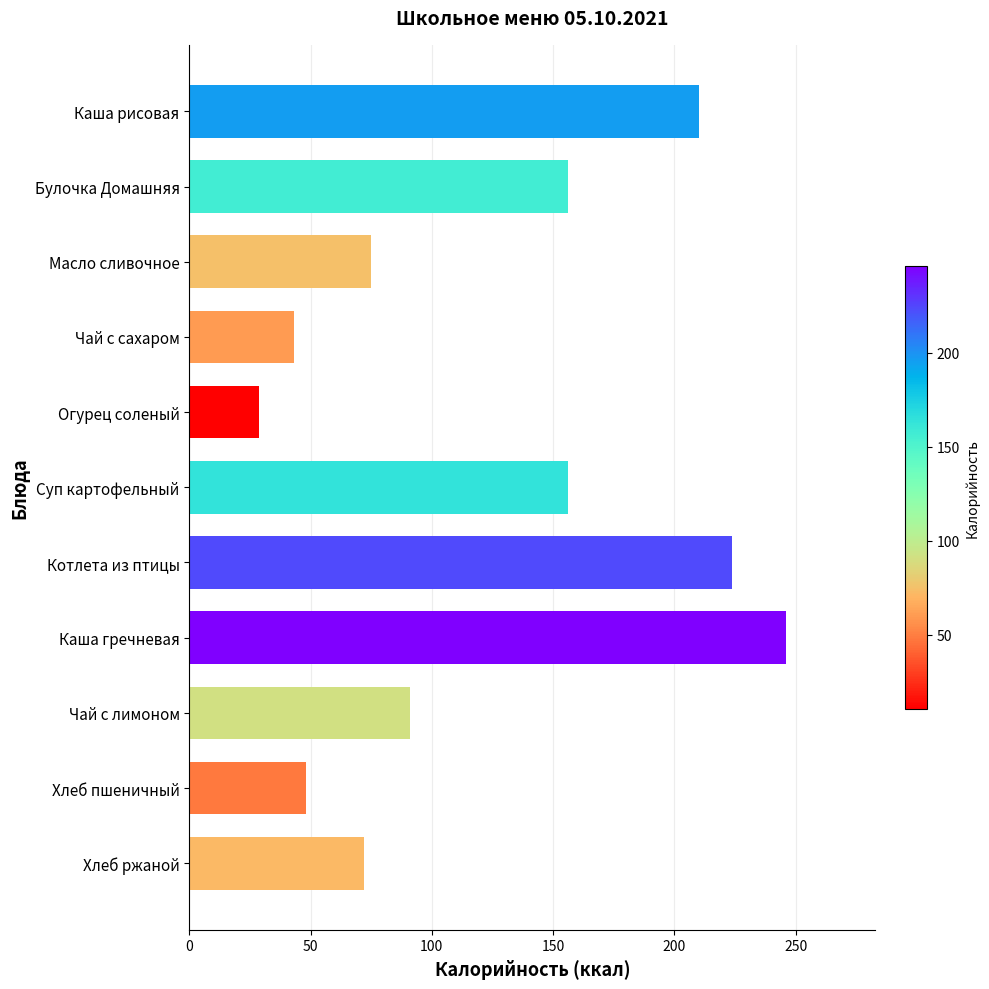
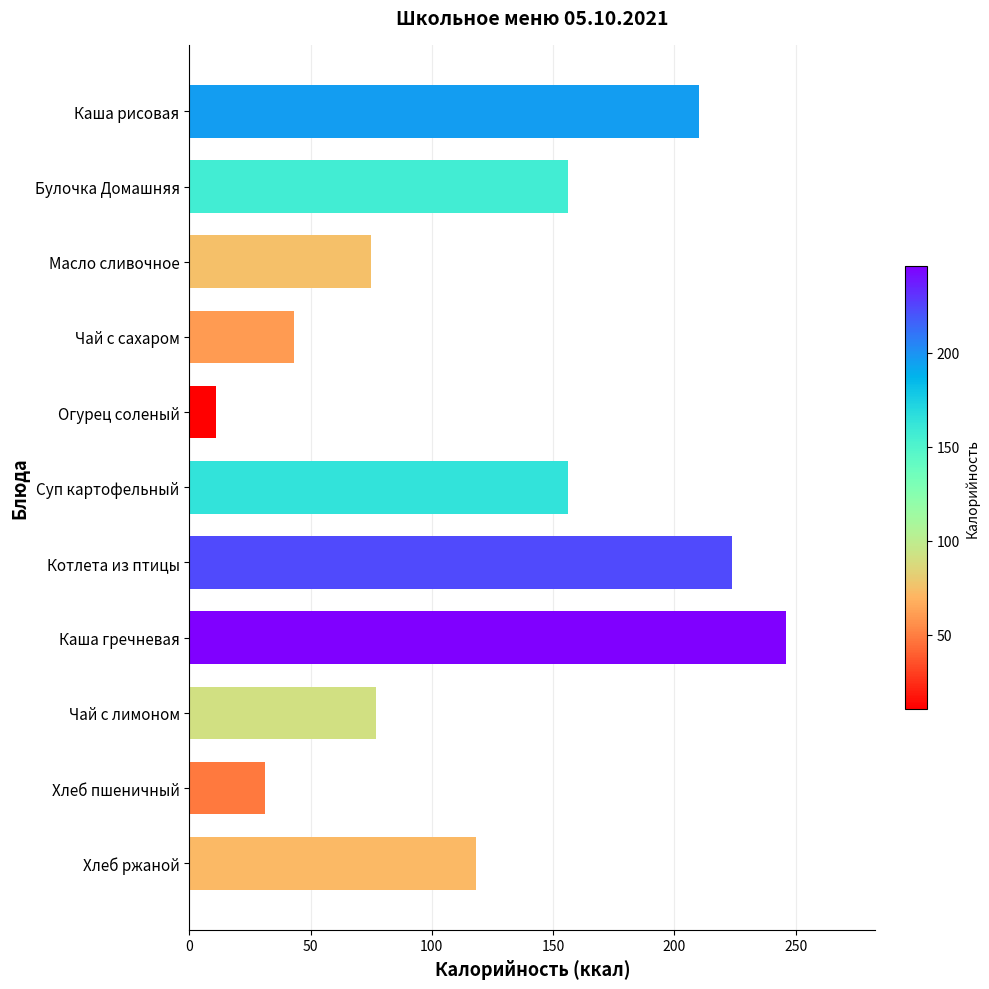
  {
    "Каша рисовая": 210,
    "Булочка Домашняя": 156,
    "Масло сливочное": 75,
    "Чай с сахаром": 43,
-   "Огурец соленый": 29,
+   "Огурец соленый": 11,
    "Суп картофельный": 156,
    "Котлета из птицы": 224,
    "Каша гречневая": 246,
-   "Чай с лимоном": 91,
-   "Хлеб пшеничный": 48,
-   "Хлеб ржаной": 72
+   "Чай с лимоном": 77,
+   "Хлеб пшеничный": 31,
+   "Хлеб ржаной": 118
  }
